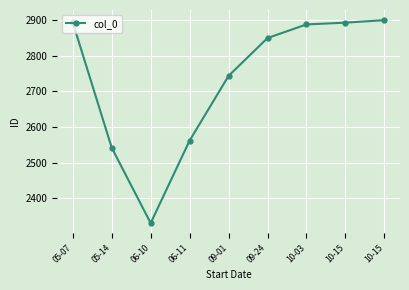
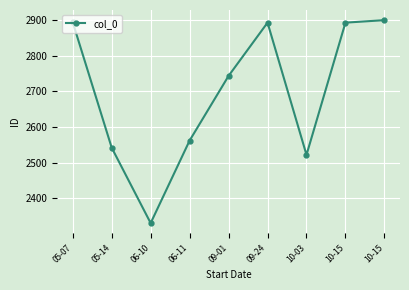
  {
    "05-14": 2540,
    "06-10": 2330,
    "06-11": 2560,
    "09-01": 2740,
-   "09-24": 2850,
-   "10-03": 2890
+   "09-24": 2890,
+   "10-03": 2520
  }
